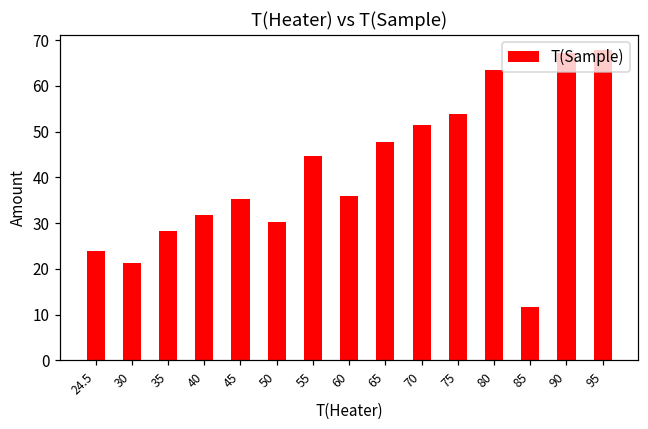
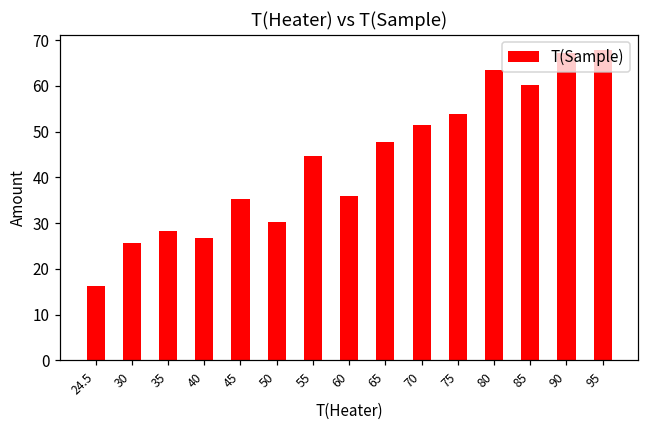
  {
-   "24.5": 24,
-   "30": 21,
+   "24.5": 16,
+   "30": 26,
    "35": 28,
-   "40": 32,
+   "40": 27,
    "45": 35,
    "50": 30,
    "55": 45,
    "60": 36,
    "65": 48,
    "70": 51,
    "75": 54,
    "80": 64,
-   "85": 12
+   "85": 60
  }
